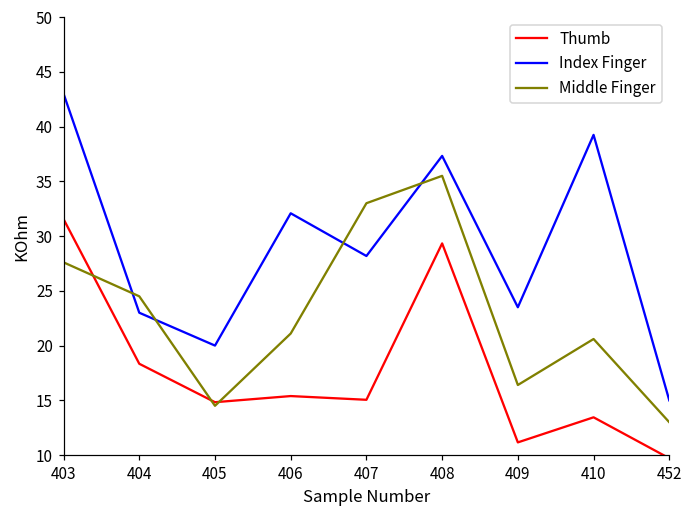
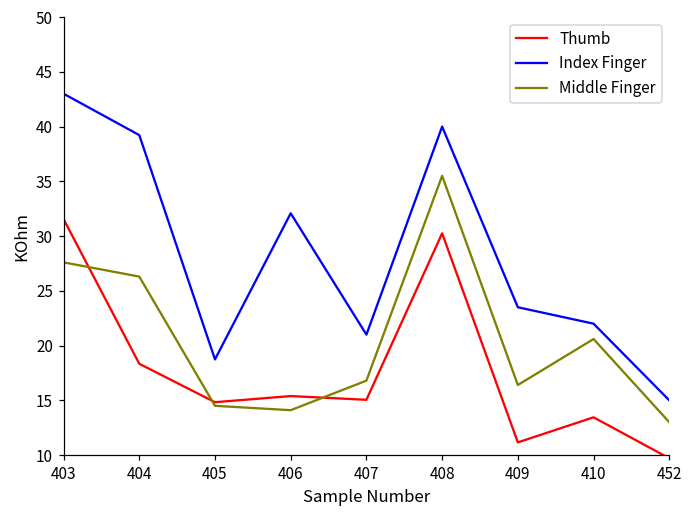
  {
    "Thumb": {
      "403": 32,
      "404": 18,
      "405": 15,
      "406": 15,
      "407": 15,
-     "408": 29,
+     "408": 30,
      "409": 11,
      "410": 13
    },
    "Index Finger": {
      "403": 43,
-     "404": 23,
-     "405": 20,
+     "404": 39,
+     "405": 19,
      "406": 32,
-     "407": 28,
-     "408": 37,
+     "407": 21,
+     "408": 40,
      "409": 24,
-     "410": 39,
+     "410": 22,
      "452": 15
    },
    "Middle Finger": {
      "403": 28,
-     "404": 25,
+     "404": 26,
      "405": 15,
-     "406": 21,
-     "407": 33,
+     "406": 14,
+     "407": 17,
      "408": 36,
      "409": 16,
      "410": 21,
      "452": 13
    }
  }
